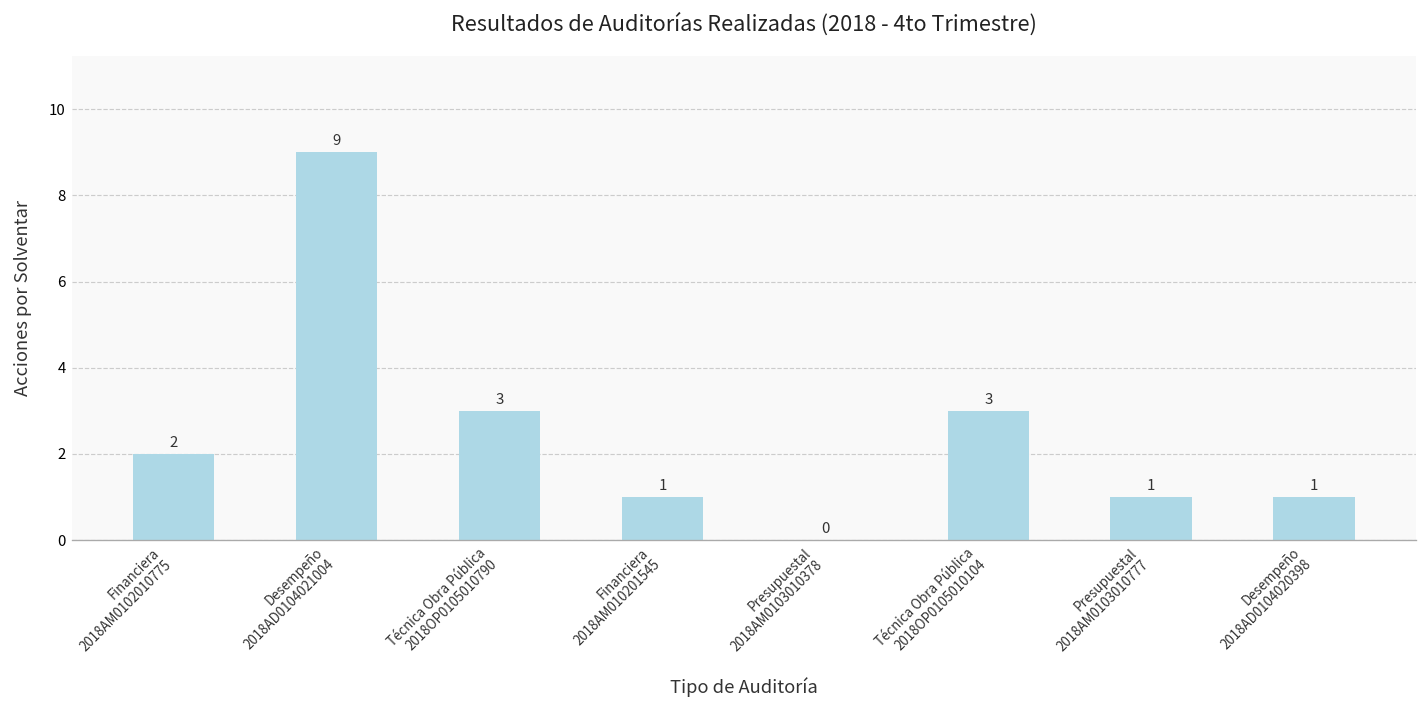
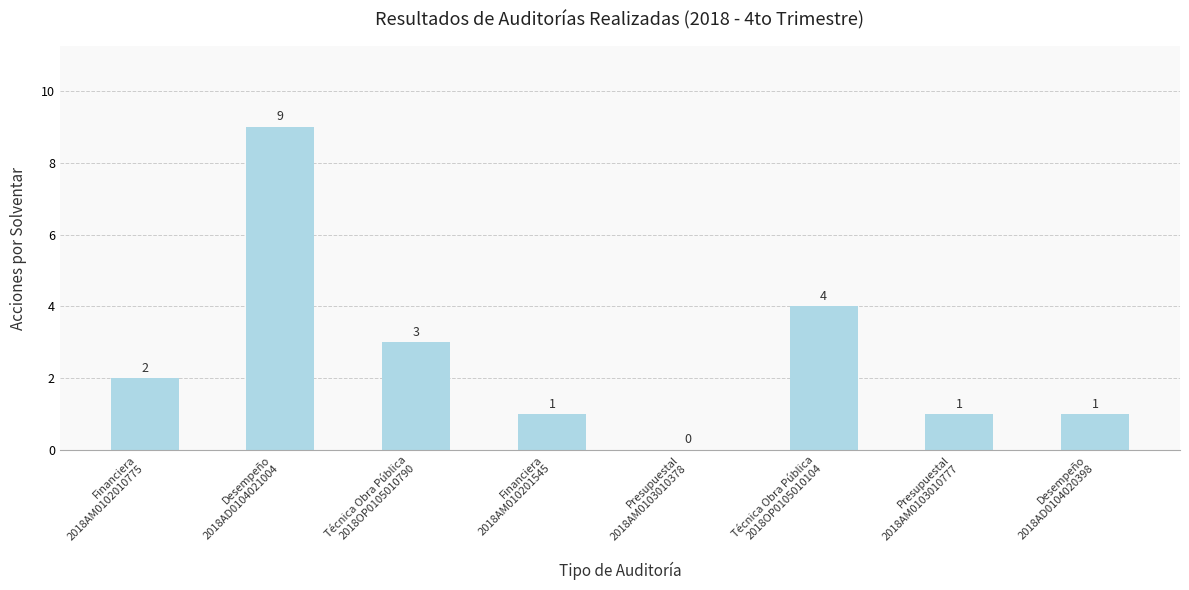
  {
    "Financiera 2018AM0102010775": 2,
    "Desempeño 2018AD0104021004": 9,
    "Técnica Obra Pública 2018OP0105010790": 3,
    "Financiera 2018AM010201545": 1,
    "Presupuestal 2018AM0103010378": 0,
-   "Técnica Obra Pública 2018OP0105010104": 3,
+   "Técnica Obra Pública 2018OP0105010104": 4,
    "Presupuestal 2018AM0103010777": 1,
    "Desempeño 2018AD0104020398": 1
  }
